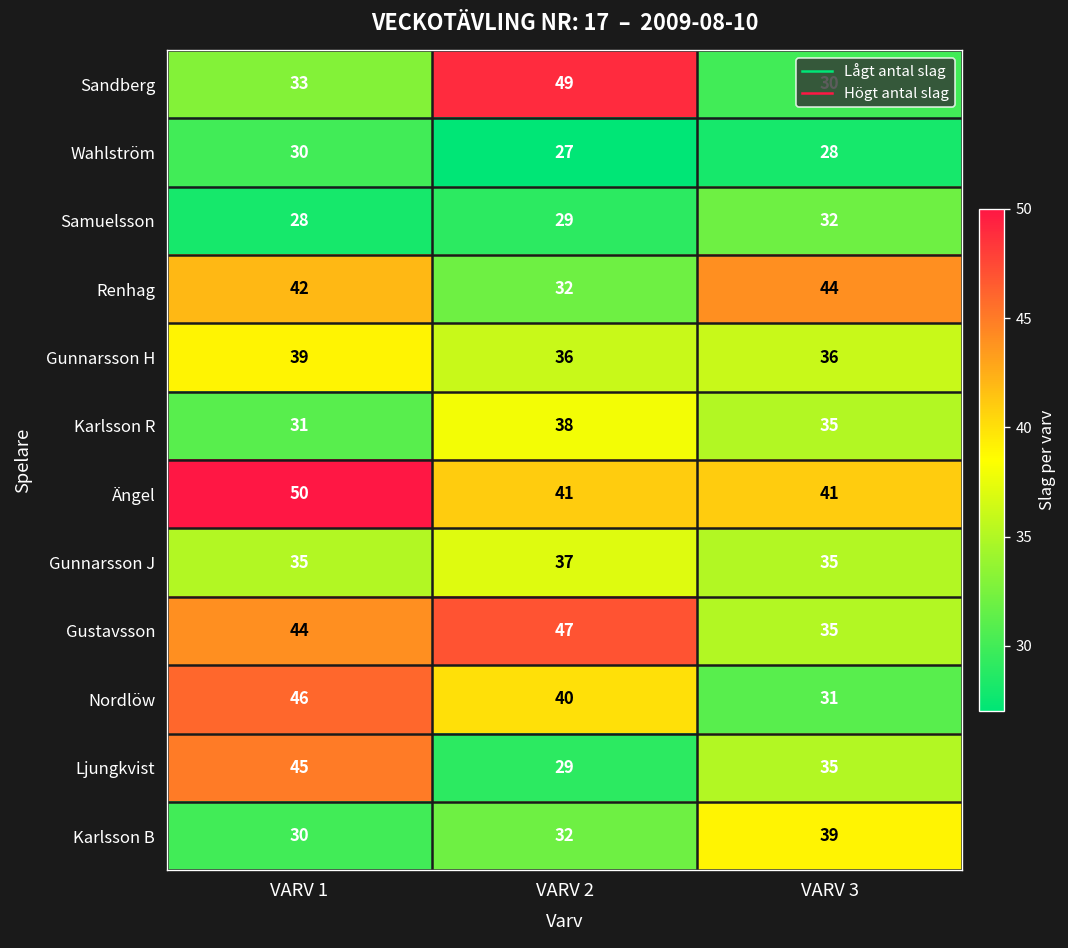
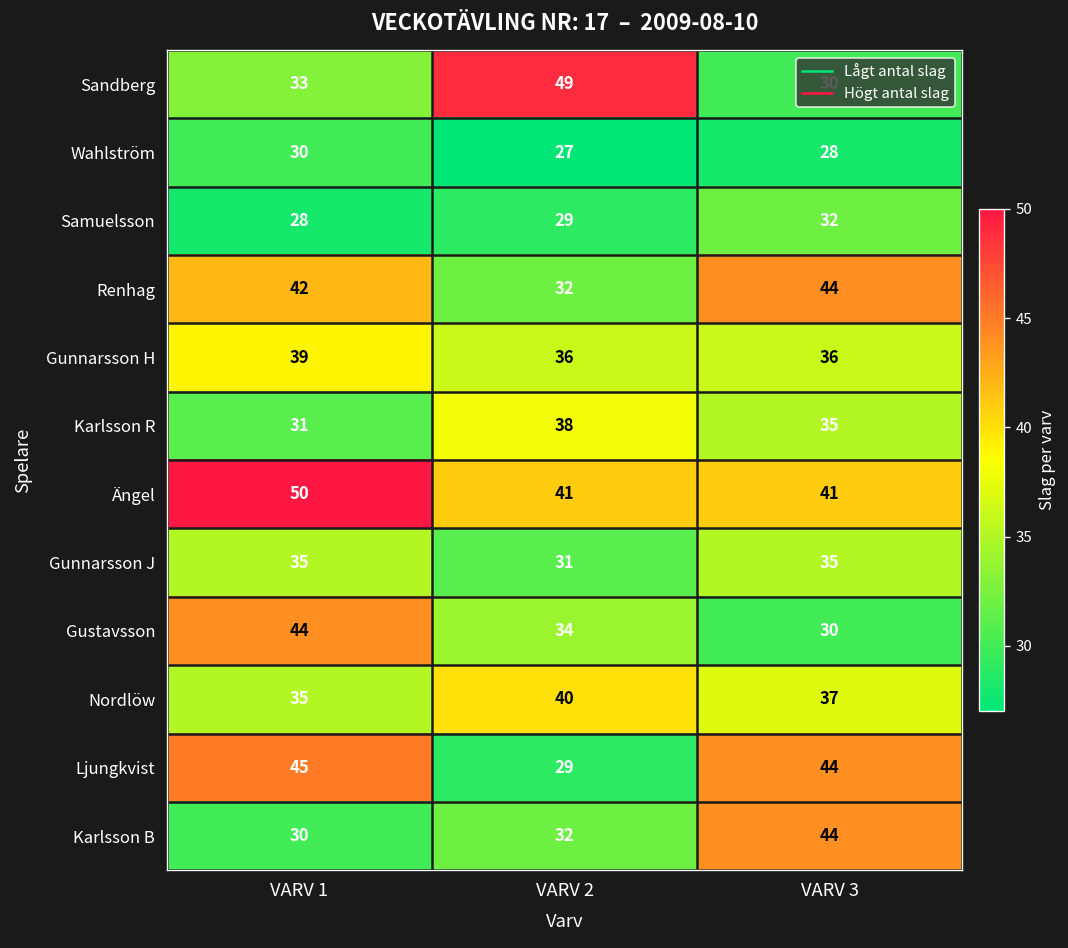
  {
    "Sandberg": {
      "VARV 1": 33,
      "VARV 2": 49
    },
    "Wahlström": {
      "VARV 1": 30,
      "VARV 2": 27,
      "VARV 3": 28
    },
    "Samuelsson": {
      "VARV 1": 28,
      "VARV 2": 29,
      "VARV 3": 32
    },
    "Renhag": {
      "VARV 1": 42,
      "VARV 2": 32,
      "VARV 3": 44
    },
    "Gunnarsson H": {
      "VARV 1": 39,
      "VARV 2": 36,
      "VARV 3": 36
    },
    "Karlsson R": {
      "VARV 1": 31,
      "VARV 2": 38,
      "VARV 3": 35
    },
    "Ängel": {
      "VARV 1": 50,
      "VARV 2": 41,
      "VARV 3": 41
    },
    "Gunnarsson J": {
      "VARV 1": 35,
-     "VARV 2": 37,
+     "VARV 2": 31,
      "VARV 3": 35
    },
    "Gustavsson": {
      "VARV 1": 44,
-     "VARV 2": 47,
-     "VARV 3": 35
+     "VARV 2": 34,
+     "VARV 3": 30
    },
    "Nordlöw": {
-     "VARV 1": 46,
+     "VARV 1": 35,
      "VARV 2": 40,
-     "VARV 3": 31
+     "VARV 3": 37
    },
    "Ljungkvist": {
      "VARV 1": 45,
      "VARV 2": 29,
-     "VARV 3": 35
+     "VARV 3": 44
    },
    "Karlsson B": {
      "VARV 1": 30,
      "VARV 2": 32,
-     "VARV 3": 39
+     "VARV 3": 44
    }
  }
